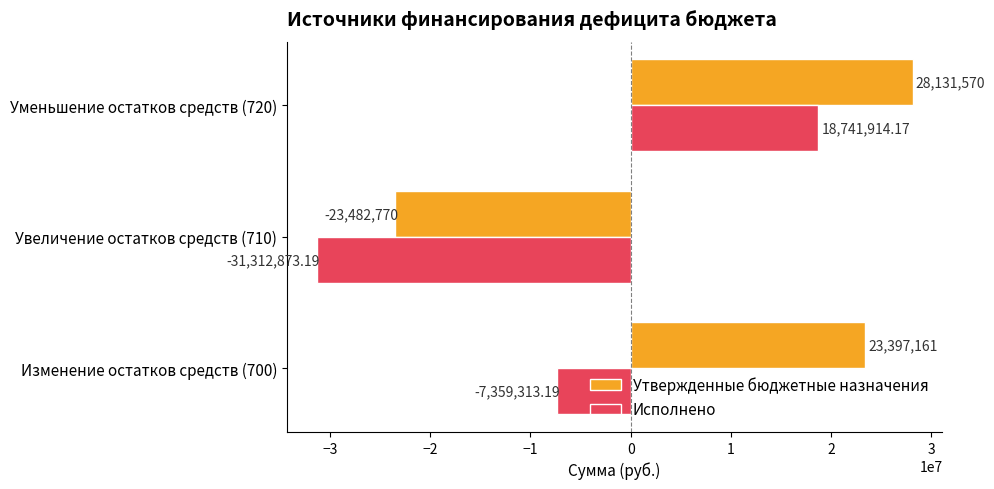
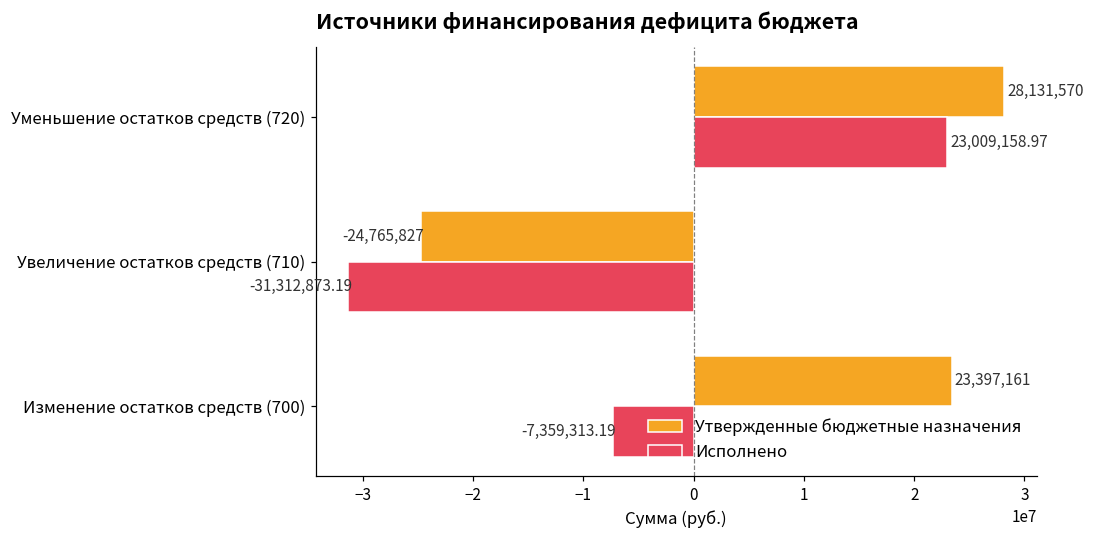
  {
    "Утвержденные бюджетные назначения": {
      "Уменьшение остатков средств (720)": "28,131,570",
-     "Увеличение остатков средств (710)": "-23,482,770",
+     "Увеличение остатков средств (710)": "-24,765,827",
      "Изменение остатков средств (700)": "23,397,161"
    },
    "Исполнено": {
-     "Уменьшение остатков средств (720)": "18,741,914.17",
+     "Уменьшение остатков средств (720)": "23,009,158.97",
      "Увеличение остатков средств (710)": "-31,312,873.19",
      "Изменение остатков средств (700)": "-7,359,313.19"
    }
  }
